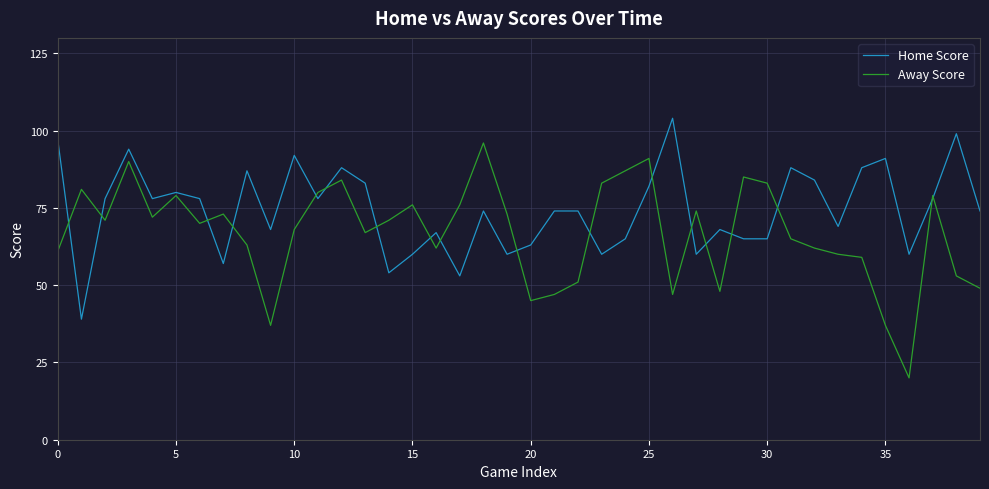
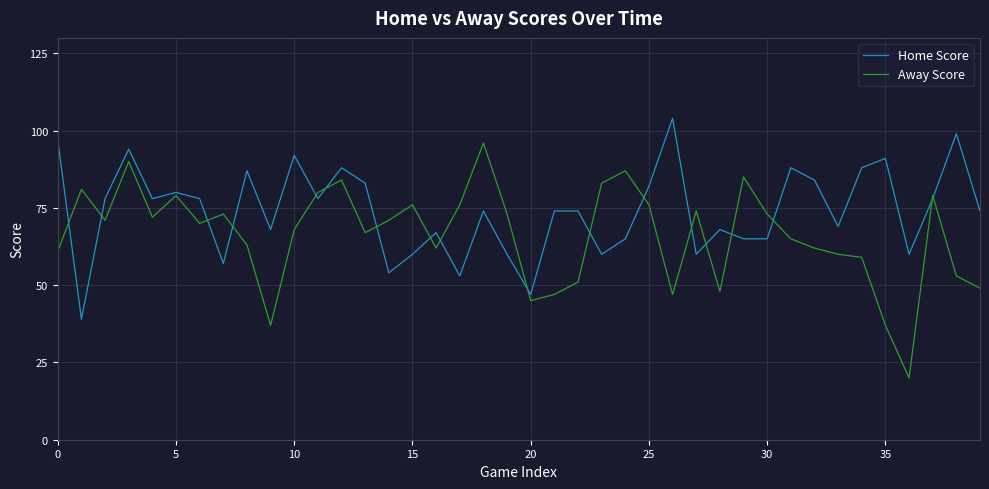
  {
    "Home Score": {
      "0": 97,
      "5": 80,
      "10": 92,
      "15": 60,
-     "20": 63,
+     "20": 47,
      "25": 82,
      "30": 65,
      "35": 91
    },
    "Away Score": {
      "0": 61,
      "5": 79,
      "10": 68,
      "15": 76,
      "20": 45,
-     "25": 91,
-     "30": 83,
+     "25": 76,
+     "30": 73,
      "35": 37
    }
  }
